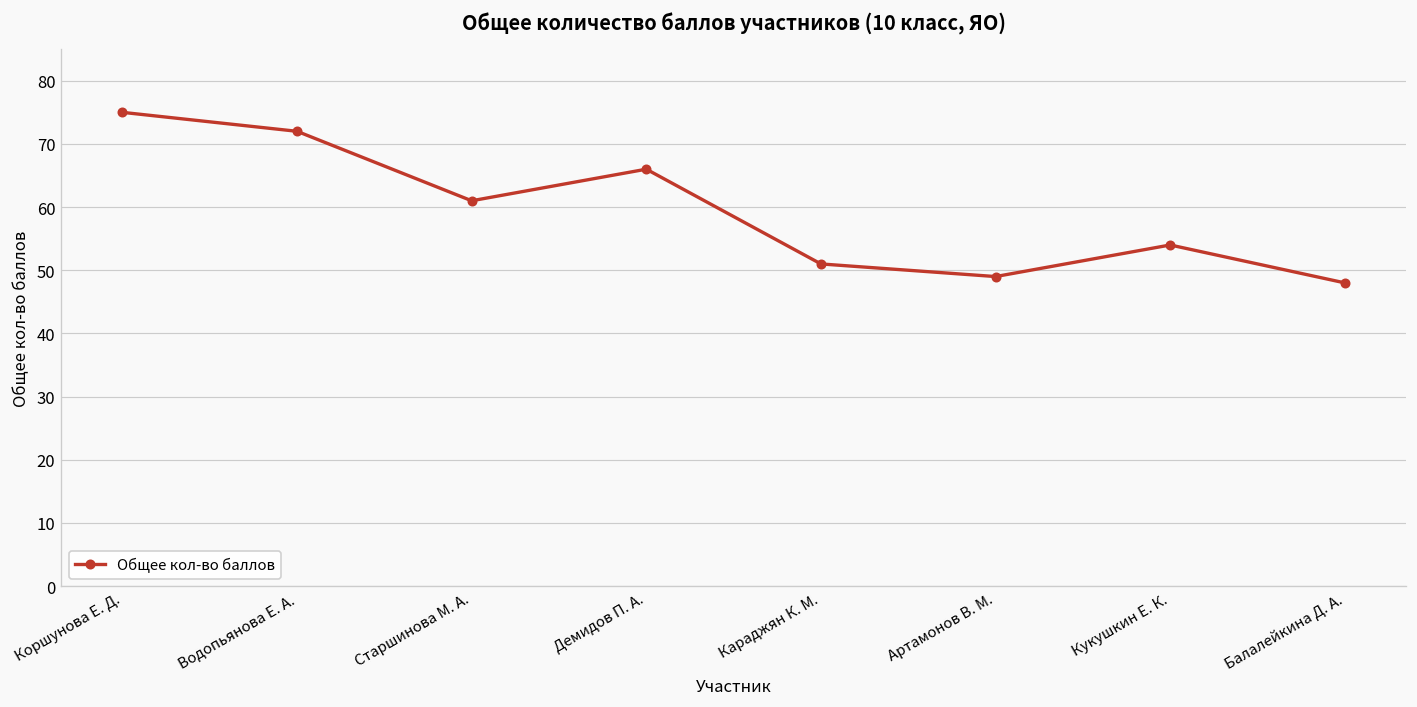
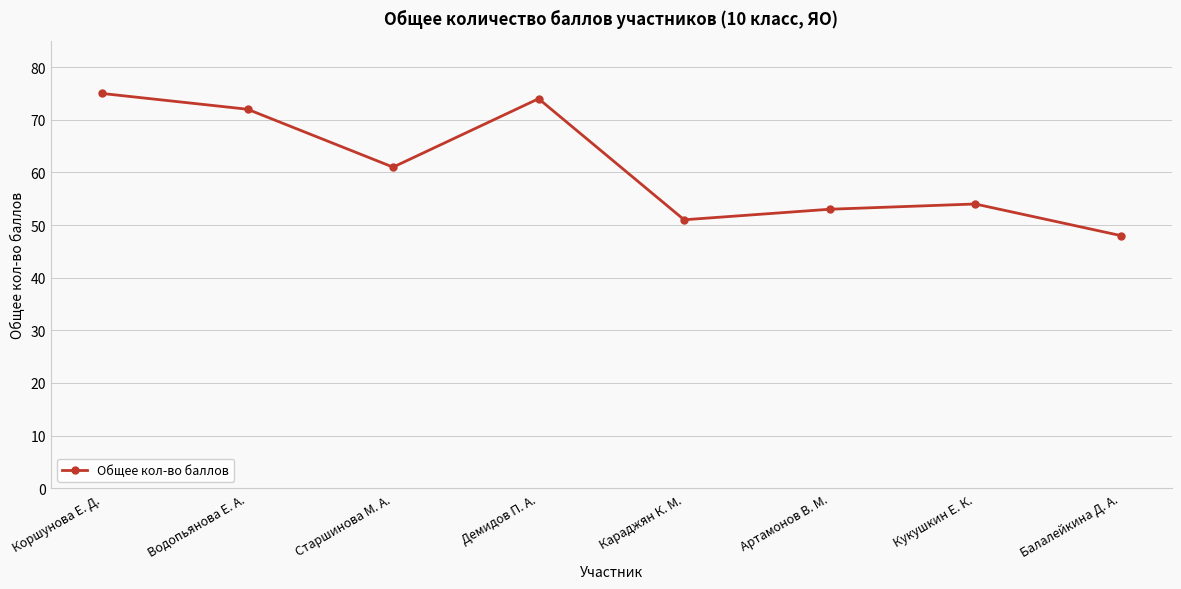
  {
    "Коршунова Е. Д.": 75,
    "Водопьянова Е. А.": 72,
    "Старшинова М. А.": 61,
-   "Демидов П. А.": 66,
+   "Демидов П. А.": 74,
    "Караджян К. М.": 51,
-   "Артамонов В. М.": 49,
+   "Артамонов В. М.": 53,
    "Кукушкин Е. К.": 54,
    "Балалейкина Д. А.": 48
  }
